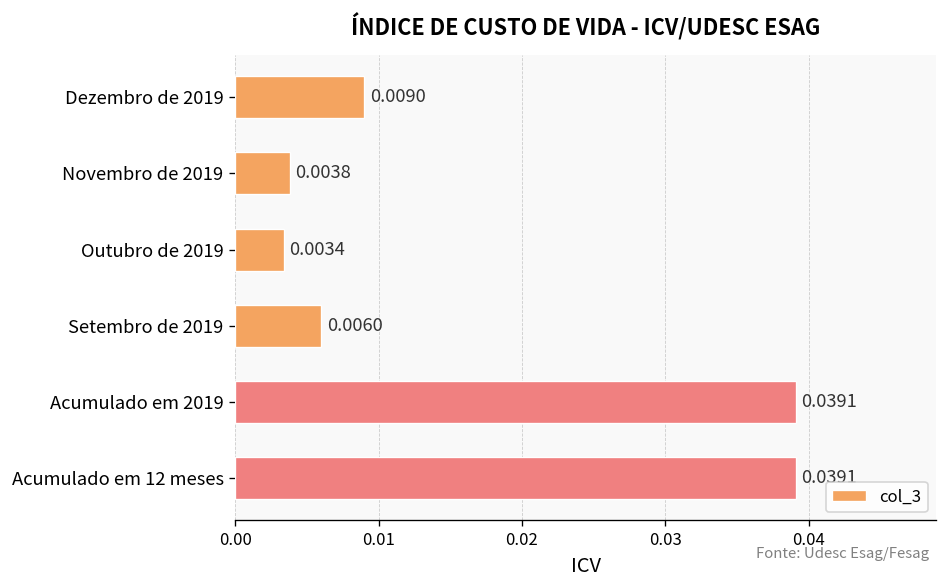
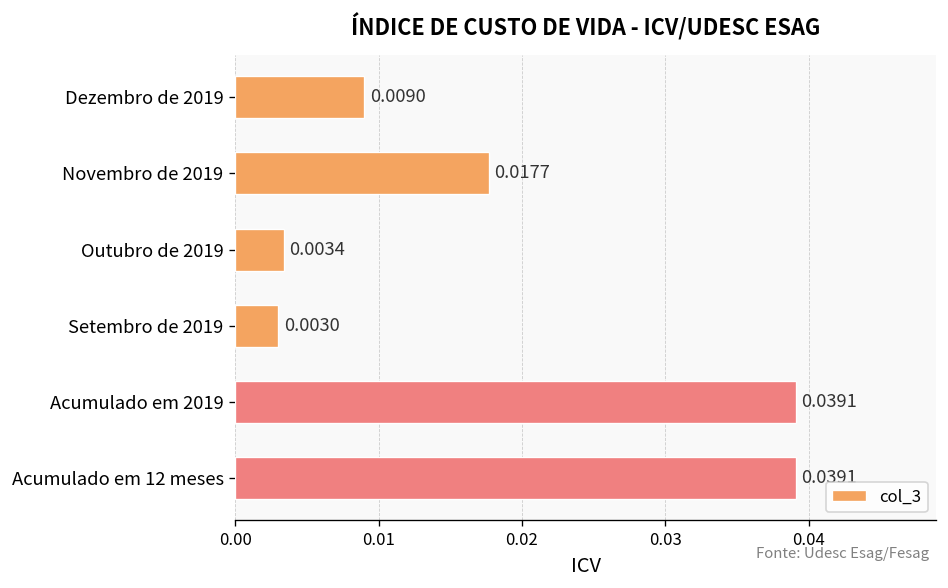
  {
    "Dezembro de 2019": 0.0090,
-   "Novembro de 2019": 0.0038,
+   "Novembro de 2019": 0.0177,
    "Outubro de 2019": 0.0034,
-   "Setembro de 2019": 0.0060,
+   "Setembro de 2019": 0.0030,
    "Acumulado em 2019": 0.0391
  }
